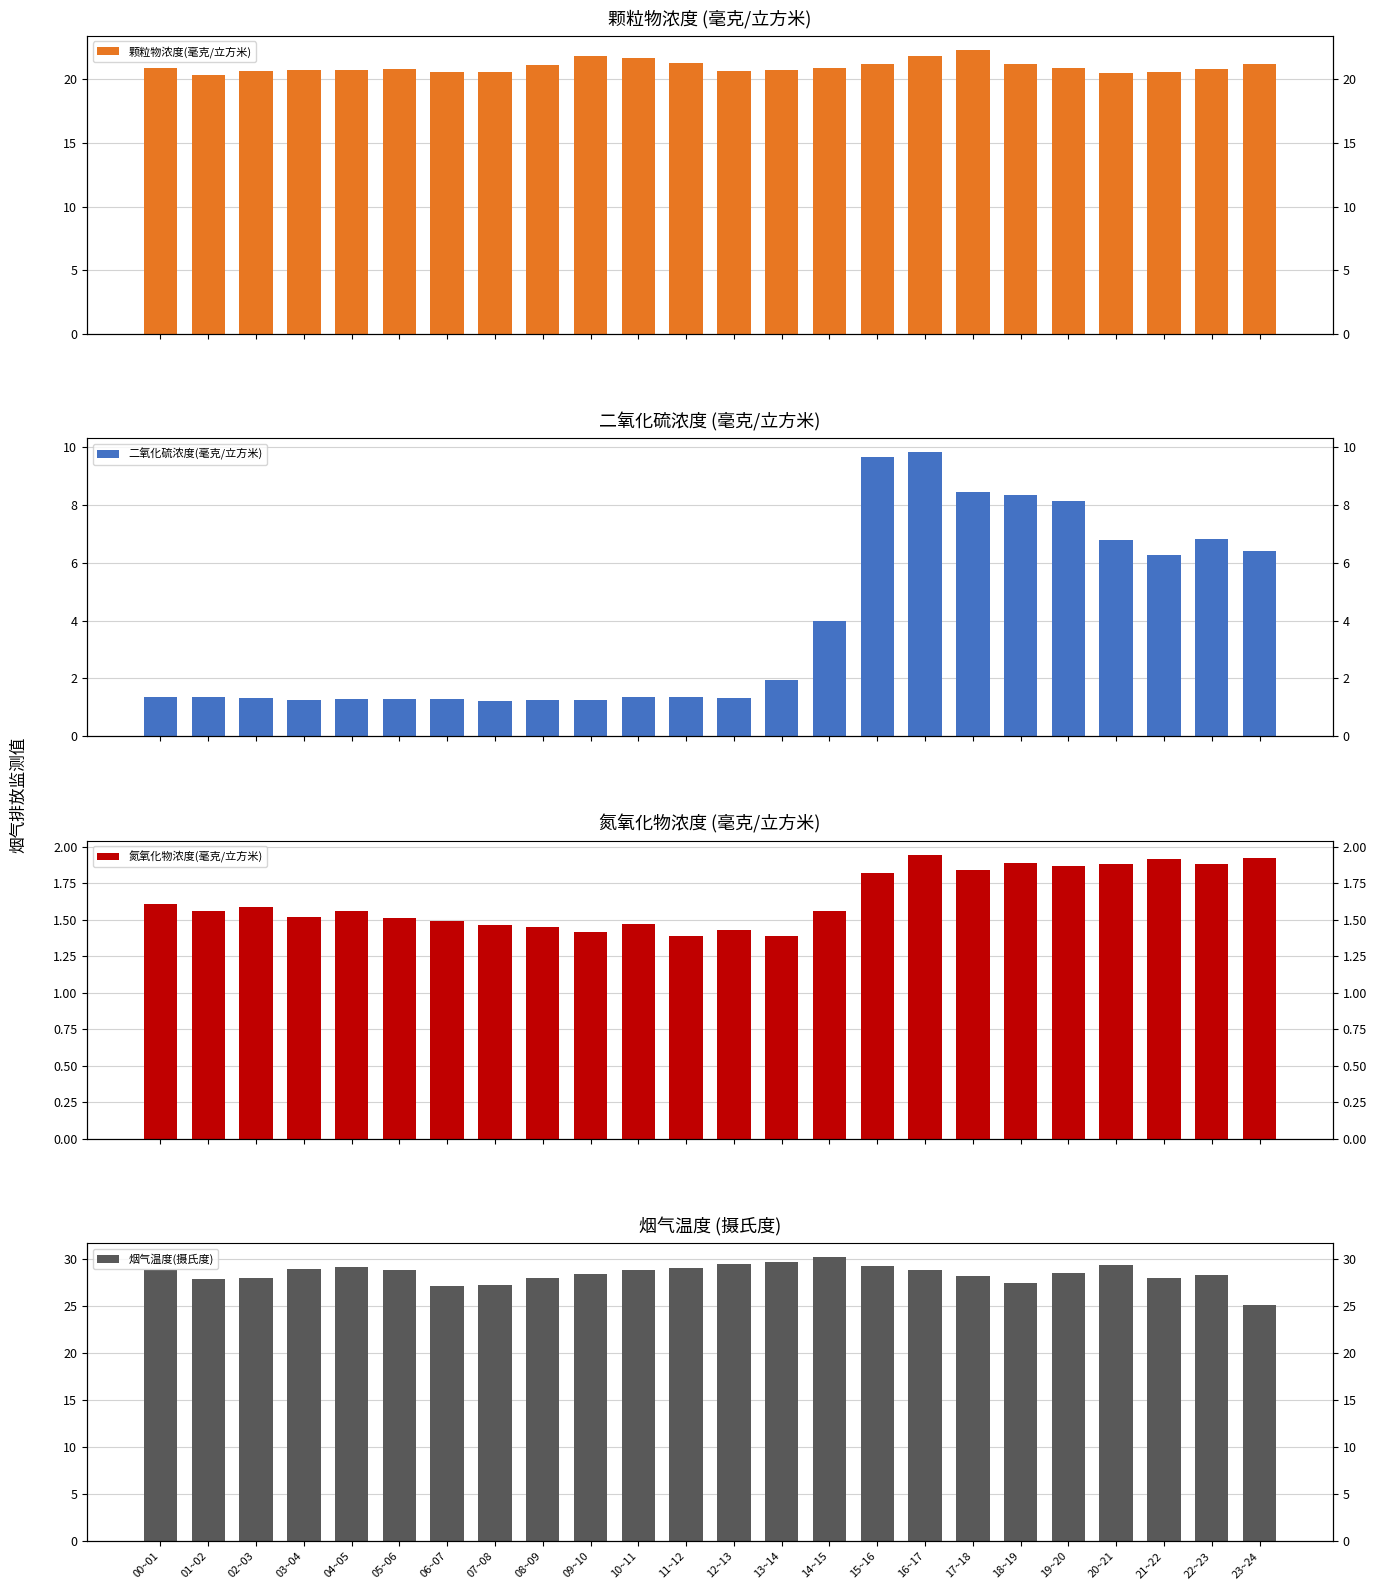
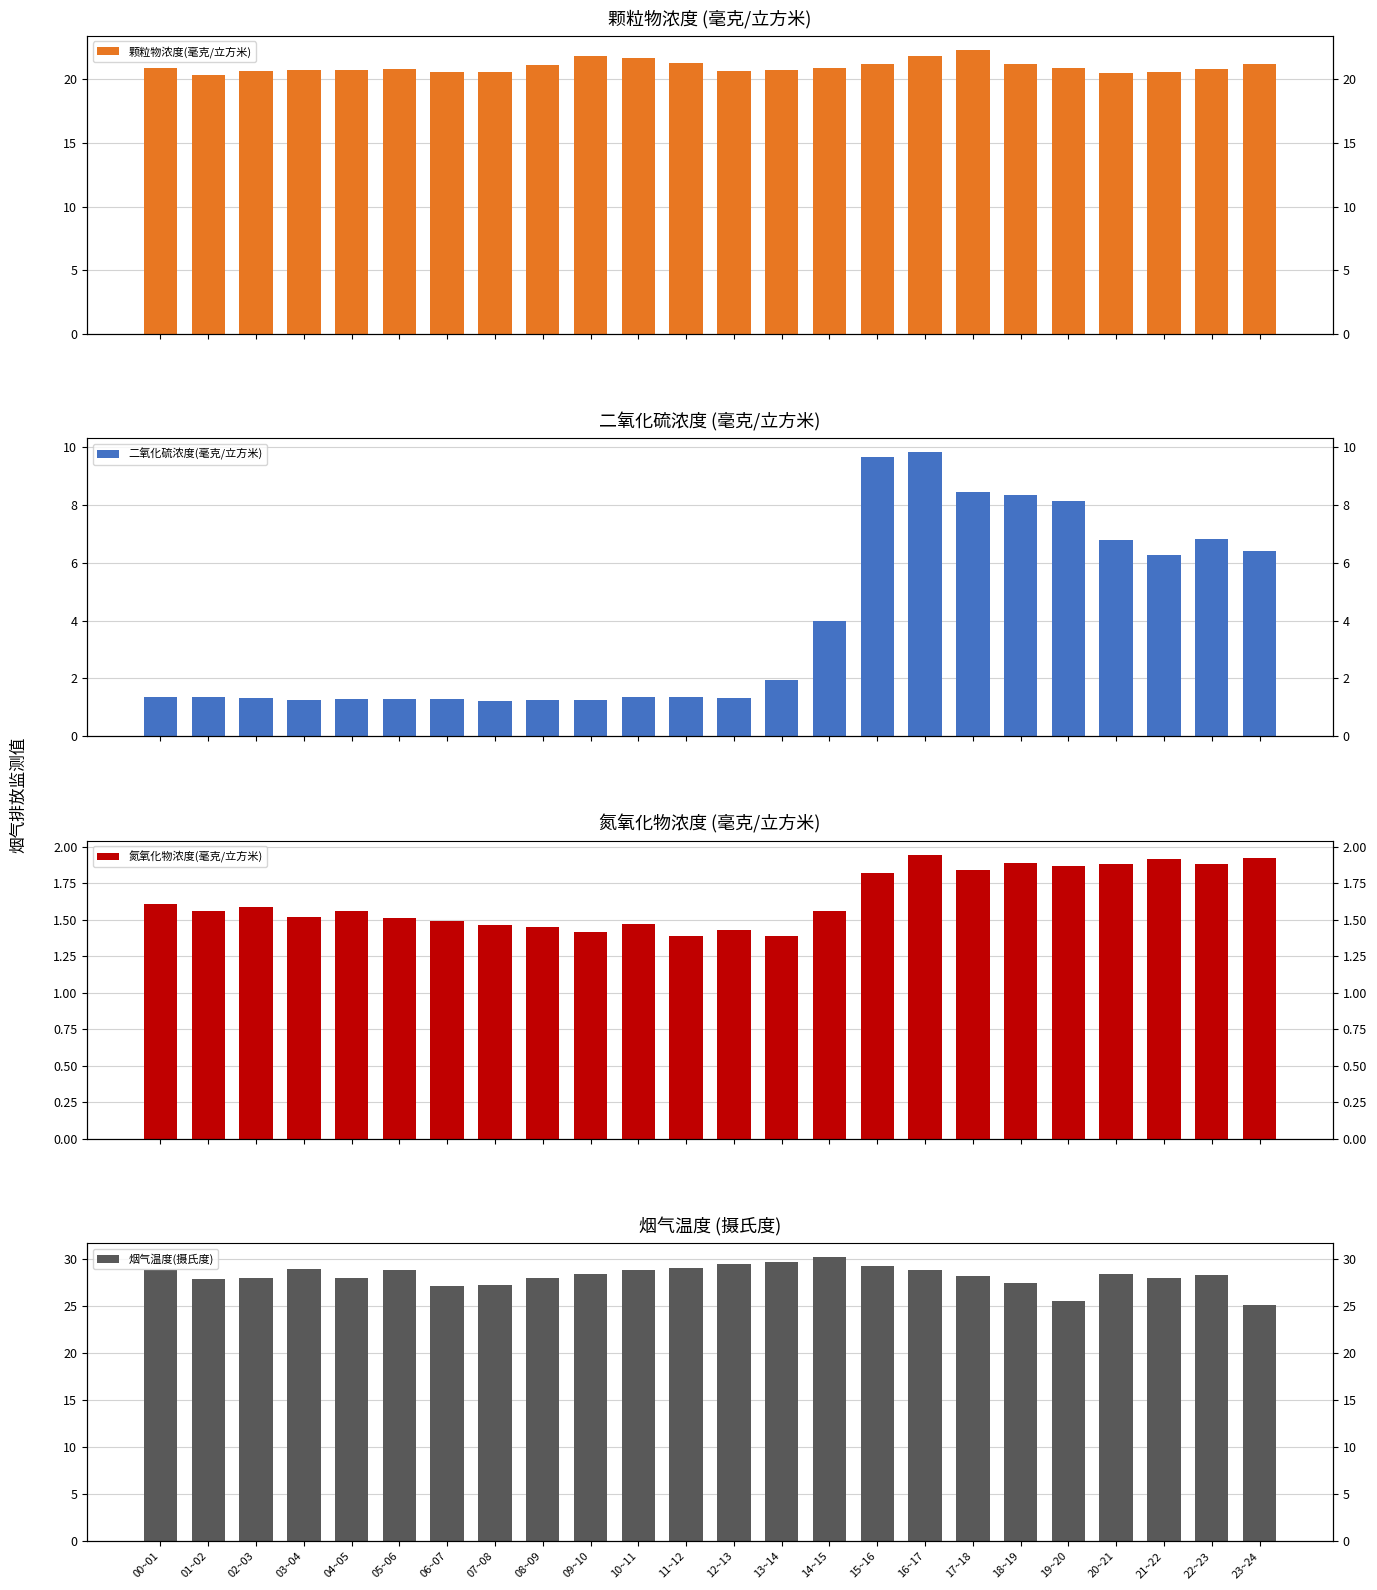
  {
    "烟气温度 (摄氏度)": {
      "00~01": 29,
      "01~02": 28,
      "02~03": 28,
      "03~04": 29,
-     "04~05": 29,
+     "04~05": 28,
      "05~06": 29,
      "06~07": 27,
      "07~08": 27,
      "08~09": 28,
      "09~10": 28,
      "10~11": 29,
      "11~12": 29,
      "12~13": 29,
      "13~14": 30,
      "14~15": 30,
      "15~16": 29,
      "16~17": 29,
      "17~18": 28,
      "18~19": 27,
-     "19~20": 29,
-     "20~21": 29,
+     "19~20": 25,
+     "20~21": 28,
      "21~22": 28,
      "22~23": 28,
      "23~24": 25
    }
  }
